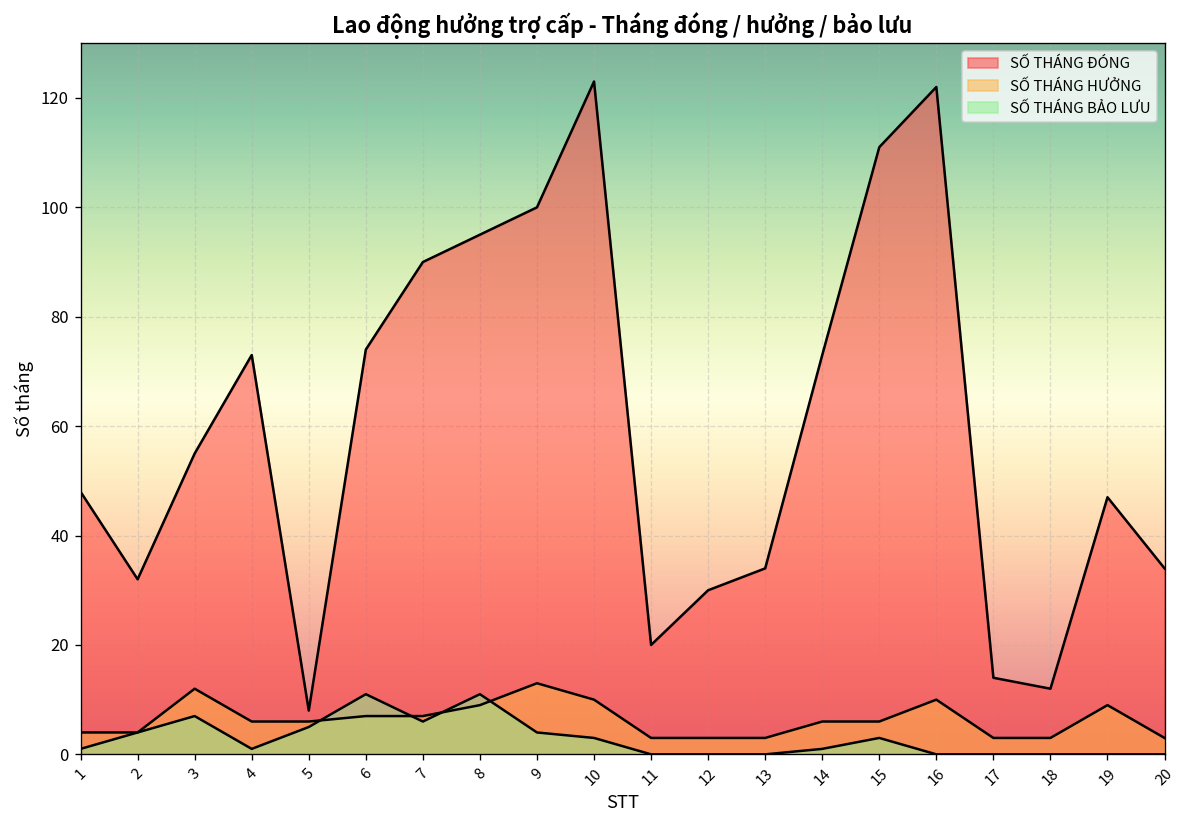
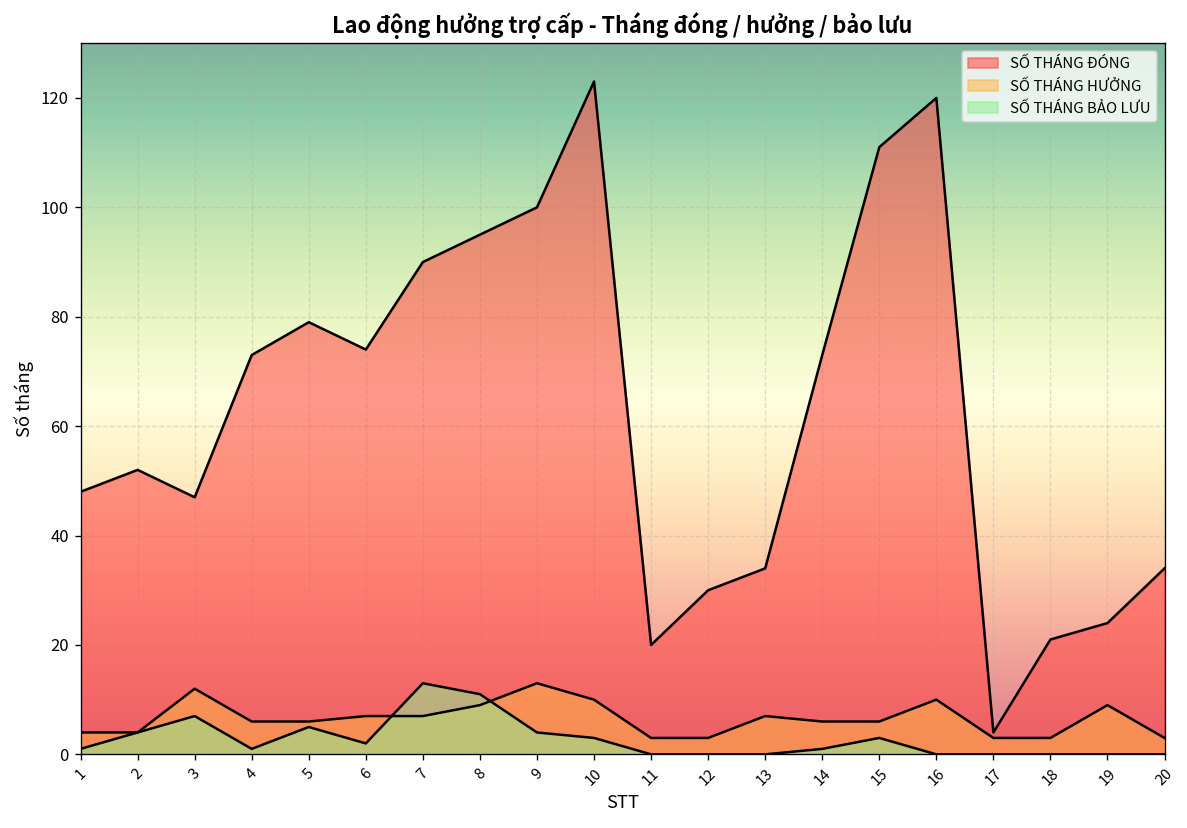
  {
    "SỐ THÁNG ĐÓNG": {
      "1": 48,
-     "2": 32,
-     "3": 55,
+     "2": 52,
+     "3": 47,
      "4": 73,
-     "5": 8,
+     "5": 79,
      "6": 74,
      "7": 90,
      "8": 95,
      "9": 100,
      "10": 123,
      "11": 20,
      "12": 30,
      "13": 34,
      "14": 73,
      "15": 111,
-     "16": 122,
-     "17": 14,
-     "18": 12,
-     "19": 47,
+     "16": 120,
+     "17": 4,
+     "18": 21,
+     "19": 24,
      "20": 34
    },
    "SỐ THÁNG HƯỞNG": {
      "1": 4,
      "3": 12,
      "4": 6,
      "5": 6,
      "6": 7,
      "7": 7,
      "8": 9,
      "9": 13,
      "10": 10,
      "11": 3,
      "12": 3,
-     "13": 3,
+     "13": 7,
      "14": 6,
      "15": 6,
      "16": 10,
      "17": 3,
      "18": 3,
      "19": 9,
      "20": 3
    },
    "SỐ THÁNG BẢO LƯU": {
      "1": 1,
      "3": 7,
      "4": 1,
      "5": 5,
-     "6": 11,
-     "7": 6,
+     "6": 2,
+     "7": 13,
      "8": 11,
      "9": 4,
      "10": 3,
      "11": 0,
      "12": 0,
      "13": 0,
      "14": 1,
      "15": 3,
      "16": 0,
      "17": 0,
      "18": 0,
      "19": 0,
      "20": 0
    }
  }
